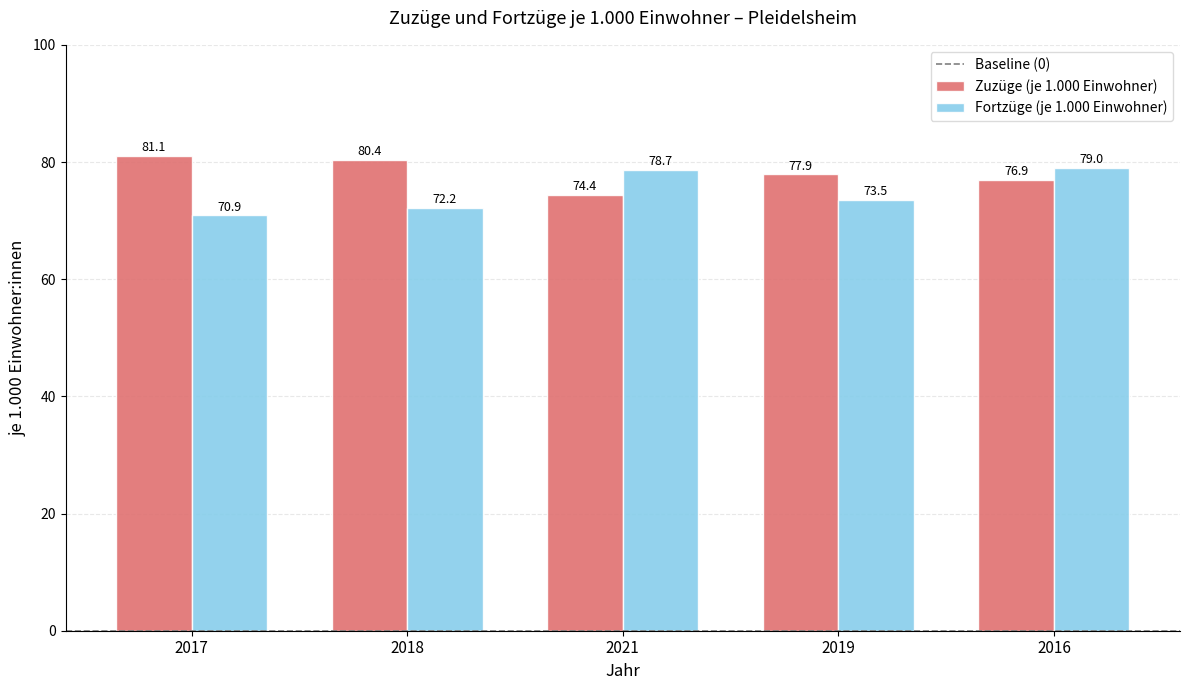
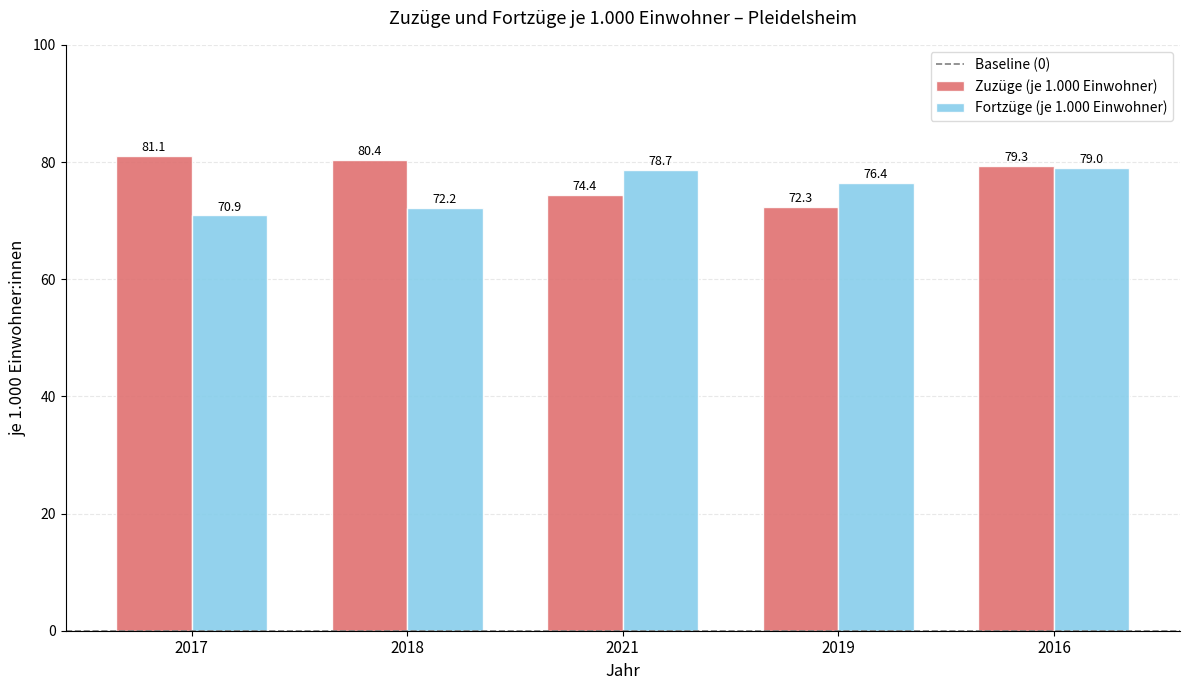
  {
    "Zuzüge (je 1.000 Einwohner)": {
      "2017": 81.1,
      "2018": 80.4,
      "2021": 74.4,
-     "2019": 77.9,
-     "2016": 76.9
+     "2019": 72.3,
+     "2016": 79.3
    },
    "Fortzüge (je 1.000 Einwohner)": {
      "2017": 70.9,
      "2018": 72.2,
      "2021": 78.7,
-     "2019": 73.5,
+     "2019": 76.4,
      "2016": 79.0
    }
  }
